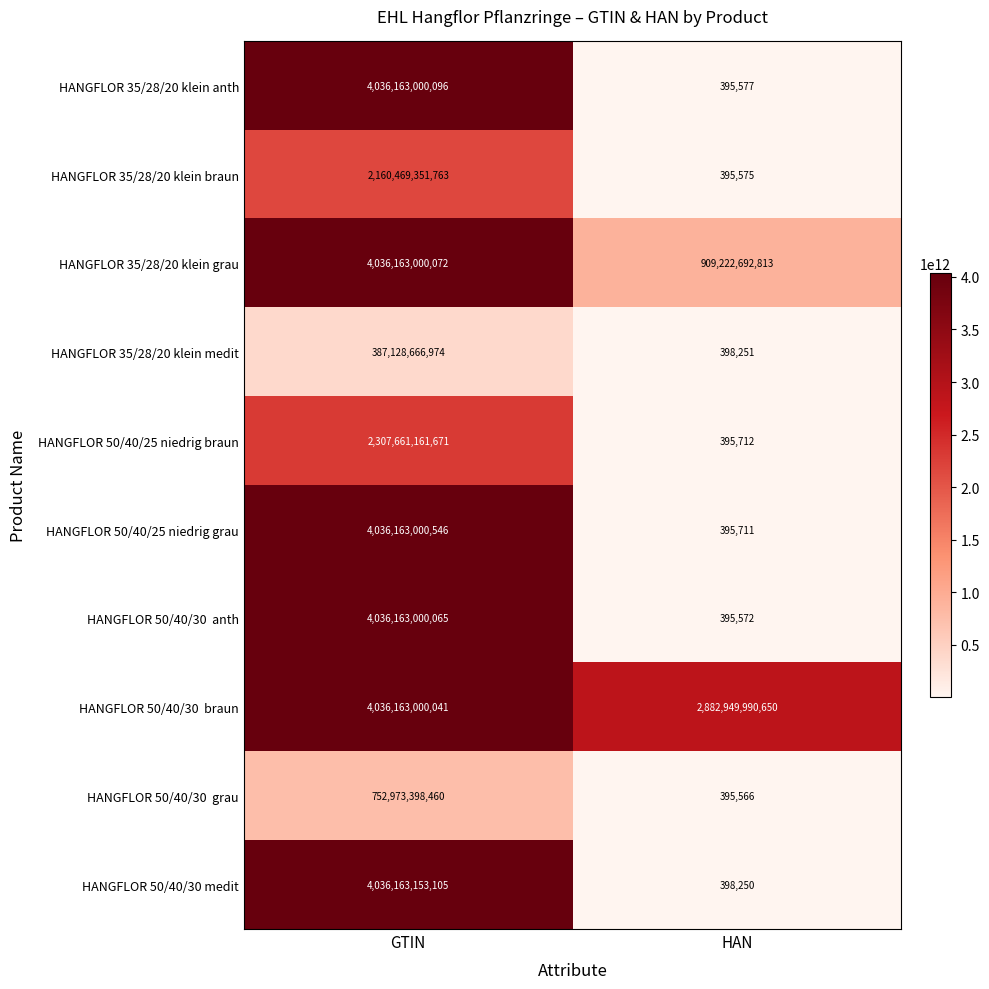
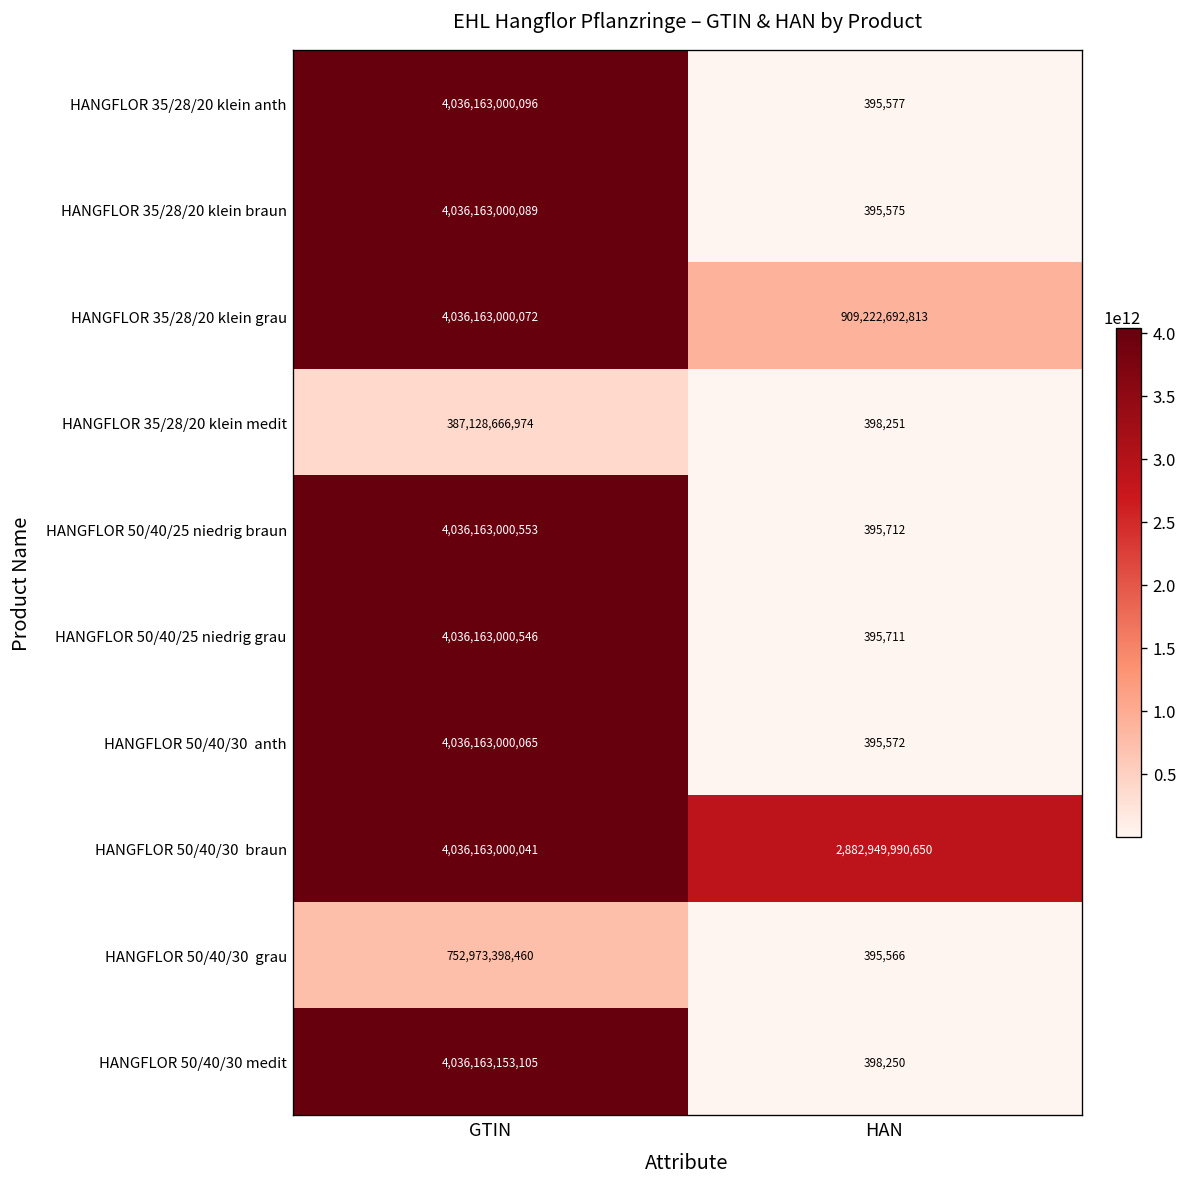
  {
    "HANGFLOR 35/28/20 klein anth": {
      "GTIN": "4,036,163,000,096",
      "HAN": "395,577"
    },
    "HANGFLOR 35/28/20 klein braun": {
-     "GTIN": "2,160,469,351,763",
+     "GTIN": "4,036,163,000,089",
      "HAN": "395,575"
    },
    "HANGFLOR 35/28/20 klein grau": {
      "GTIN": "4,036,163,000,072",
      "HAN": "909,222,692,813"
    },
    "HANGFLOR 35/28/20 klein medit": {
      "GTIN": "387,128,666,974",
      "HAN": "398,251"
    },
    "HANGFLOR 50/40/25 niedrig braun": {
-     "GTIN": "2,307,661,161,671",
+     "GTIN": "4,036,163,000,553",
      "HAN": "395,712"
    },
    "HANGFLOR 50/40/25 niedrig grau": {
      "GTIN": "4,036,163,000,546",
      "HAN": "395,711"
    },
    "HANGFLOR 50/40/30 anth": {
      "GTIN": "4,036,163,000,065",
      "HAN": "395,572"
    },
    "HANGFLOR 50/40/30 braun": {
      "GTIN": "4,036,163,000,041",
      "HAN": "2,882,949,990,650"
    },
    "HANGFLOR 50/40/30 grau": {
      "GTIN": "752,973,398,460",
      "HAN": "395,566"
    },
    "HANGFLOR 50/40/30 medit": {
      "GTIN": "4,036,163,153,105",
      "HAN": "398,250"
    }
  }
